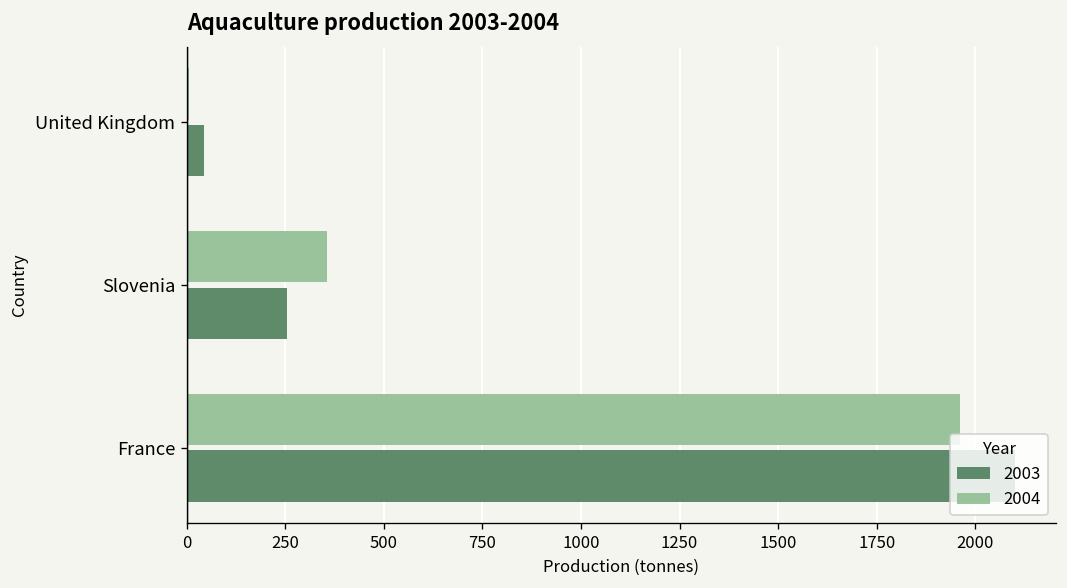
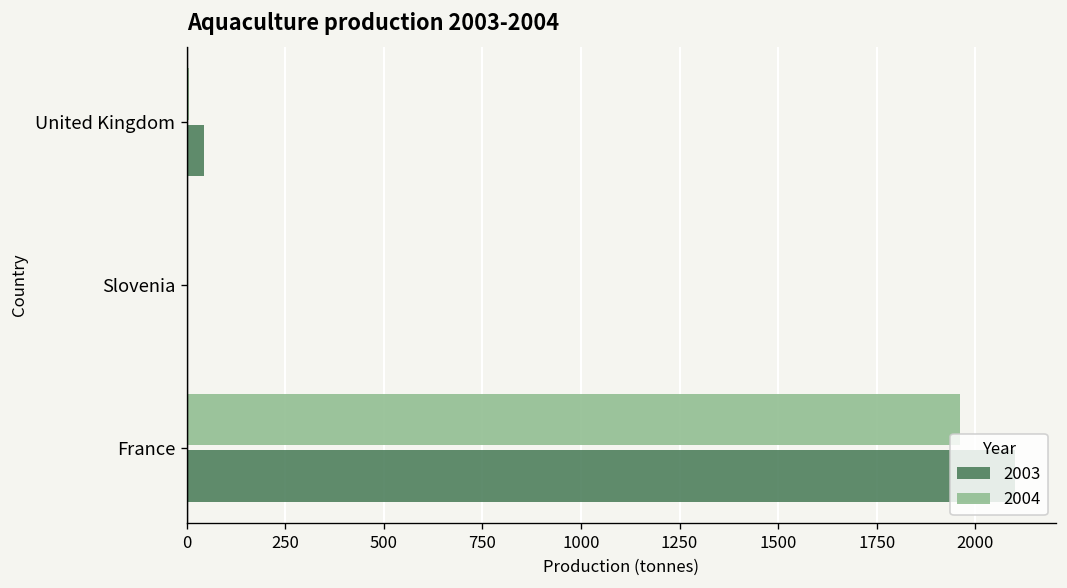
  {
    "2003": {
      "United Kingdom": 40,
-     "Slovenia": 250
+     "Slovenia": 0
    },
    "2004": {
-     "Slovenia": 360,
+     "Slovenia": 0,
      "France": 1960
    }
  }
